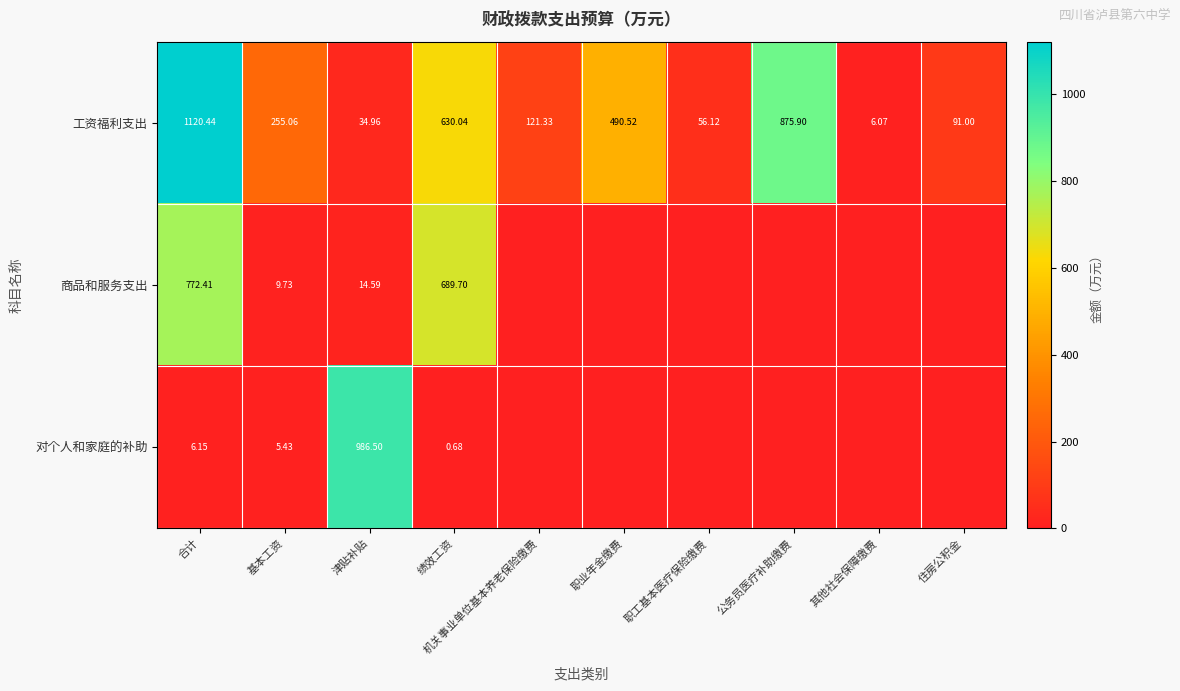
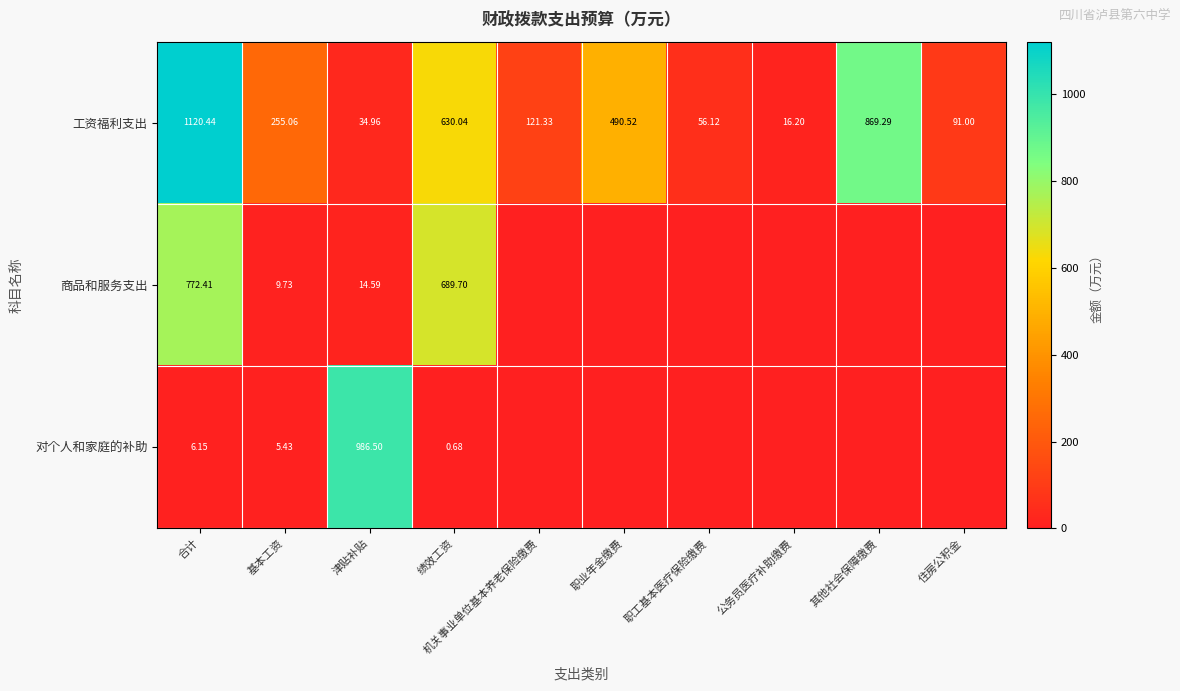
  {
    "工资福利支出": {
      "合计": 1120.44,
      "基本工资": 255.06,
      "津贴补贴": 34.96,
      "绩效工资": 630.04,
      "机关事业单位基本养老保险缴费": 121.33,
      "职业年金缴费": 490.52,
      "职工基本医疗保险缴费": 56.12,
-     "公务员医疗补助缴费": 875.90,
-     "其他社会保障缴费": 6.07,
+     "公务员医疗补助缴费": 16.20,
+     "其他社会保障缴费": 869.29,
      "住房公积金": 91.00
    },
    "商品和服务支出": {
      "合计": 772.41,
      "基本工资": 9.73,
      "津贴补贴": 14.59,
      "绩效工资": 689.70
    },
    "对个人和家庭的补助": {
      "合计": 6.15,
      "基本工资": 5.43,
      "津贴补贴": 986.50,
      "绩效工资": 0.68
    }
  }
